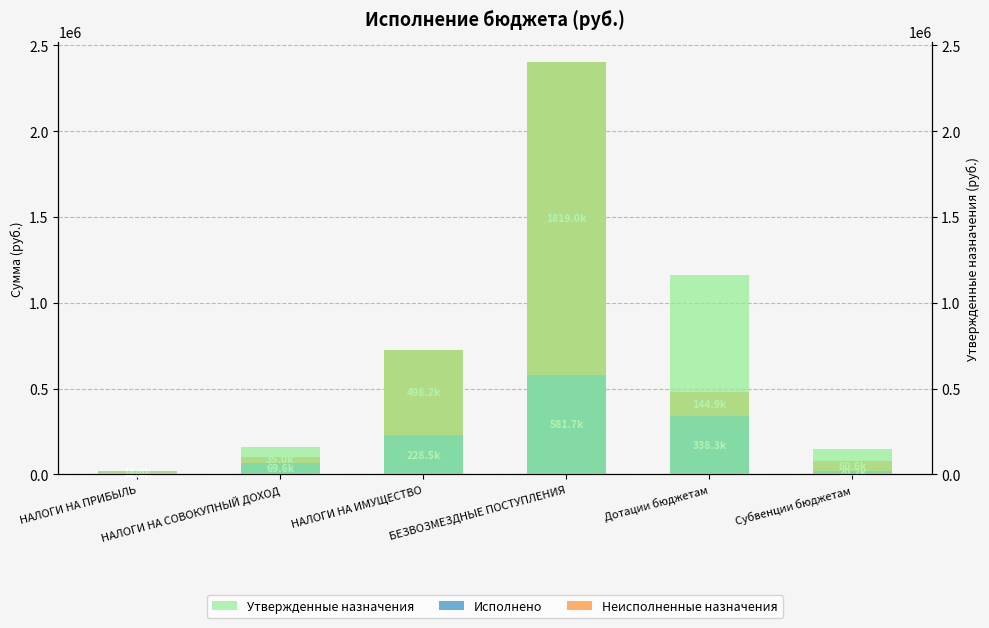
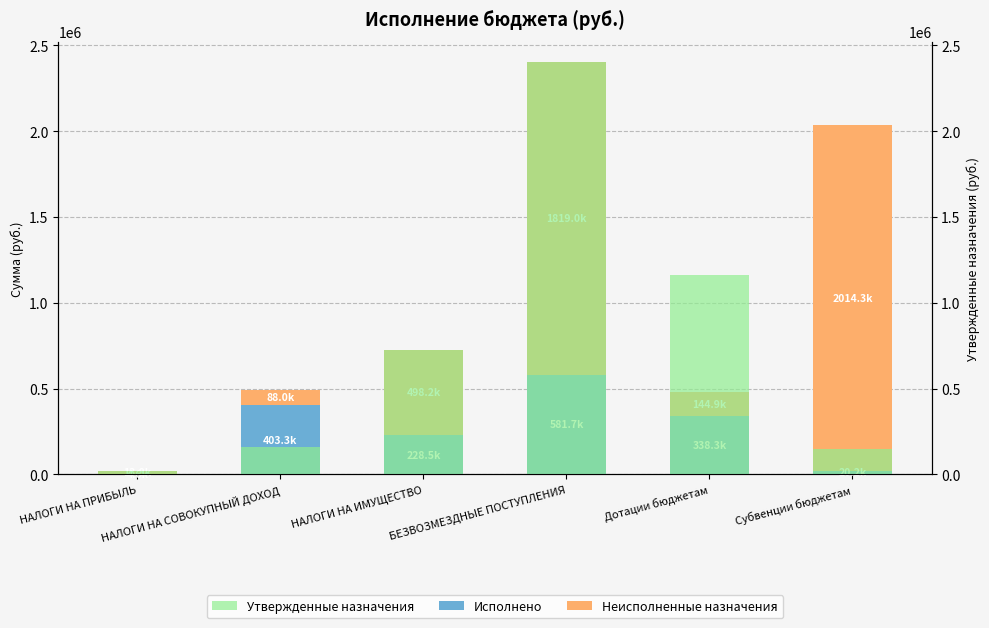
  {
    "Исполнено": {
-     "НАЛОГИ НА СОВОКУПНЫЙ ДОХОД": "69.6k",
+     "НАЛОГИ НА СОВОКУПНЫЙ ДОХОД": "403.3k",
      "НАЛОГИ НА ИМУЩЕСТВО": "228.5k",
      "БЕЗВОЗМЕЗДНЫЕ ПОСТУПЛЕНИЯ": "581.7k",
      "Дотации бюджетам": "338.3k",
      "Субвенции бюджетам": "20.2k"
    },
    "Неисполненные назначения": {
-     "НАЛОГИ НА СОВОКУПНЫЙ ДОХОД": "35.0k",
+     "НАЛОГИ НА СОВОКУПНЫЙ ДОХОД": "88.0k",
      "НАЛОГИ НА ИМУЩЕСТВО": "498.2k",
      "БЕЗВОЗМЕЗДНЫЕ ПОСТУПЛЕНИЯ": "1819.0k",
      "Дотации бюджетам": "144.9k",
-     "Субвенции бюджетам": "60.6k"
+     "Субвенции бюджетам": "2014.3k"
    },
    "Утвержденные назначения": {
      "НАЛОГИ НА ПРИБЫЛЬ": "20000",
      "НАЛОГИ НА СОВОКУПНЫЙ ДОХОД": "160000",
      "НАЛОГИ НА ИМУЩЕСТВО": "730000",
      "БЕЗВОЗМЕЗДНЫЕ ПОСТУПЛЕНИЯ": "2400000",
      "Дотации бюджетам": "1160000",
      "Субвенции бюджетам": "150000"
    }
  }
